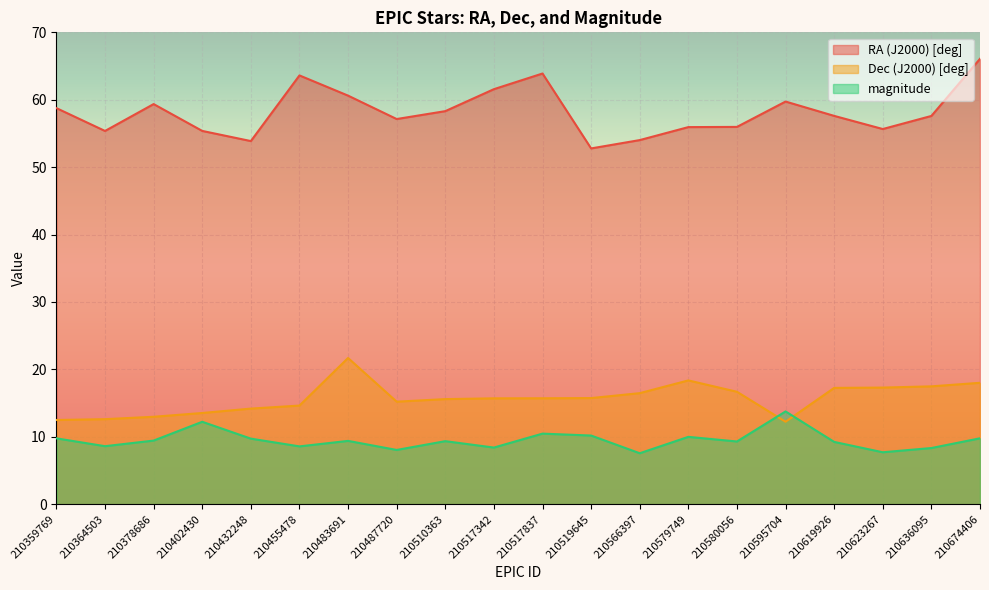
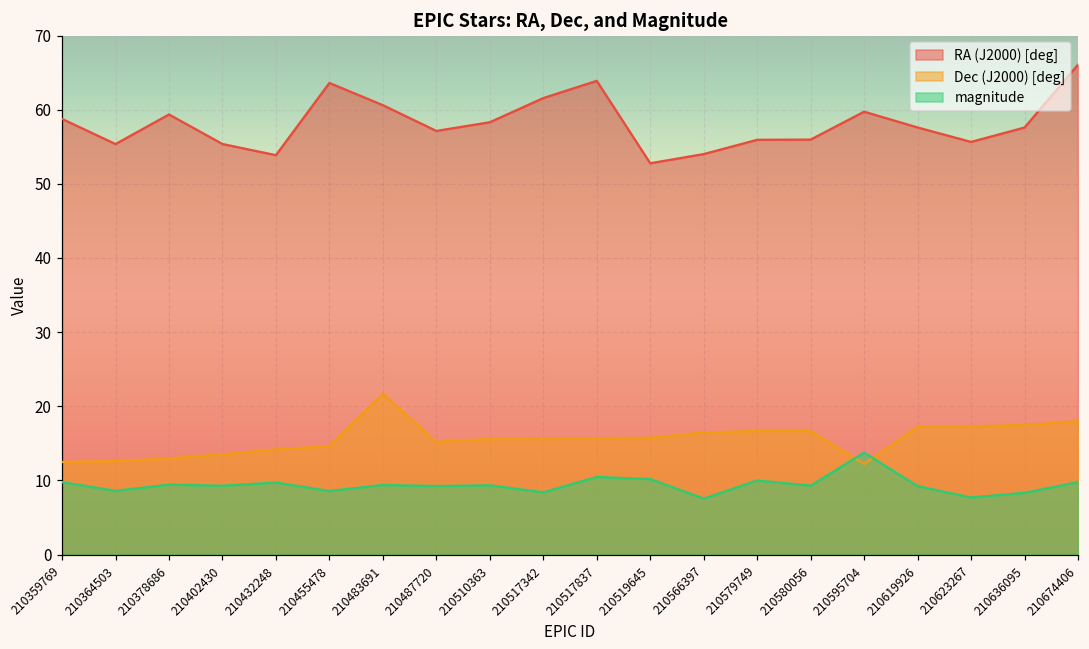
  {
    "RA (J2000) [deg]": {
      "210359769": 59,
      "210364503": 55,
      "210378686": 59,
      "210402430": 55,
      "210432248": 54,
      "210455478": 64,
      "210483691": 61,
      "210487720": 57,
      "210510363": 58,
      "210517342": 62,
      "210517837": 64,
      "210519645": 53,
      "210566397": 54,
      "210579749": 56,
      "210580056": 56,
      "210595704": 60,
      "210619926": 58,
      "210623267": 56,
      "210636095": 58,
      "210674406": 66
    },
    "Dec (J2000) [deg]": {
      "210359769": 12,
      "210364503": 13,
      "210378686": 13,
      "210402430": 14,
      "210432248": 14,
      "210455478": 15,
      "210483691": 22,
      "210487720": 15,
      "210510363": 16,
      "210517342": 16,
      "210517837": 16,
      "210519645": 16,
      "210566397": 16,
-     "210579749": 18,
+     "210579749": 17,
      "210580056": 17,
      "210595704": 12,
      "210619926": 17,
      "210623267": 17,
      "210636095": 17,
      "210674406": 18
    },
    "magnitude": {
      "210359769": 10,
      "210364503": 9,
      "210378686": 9,
-     "210402430": 12,
+     "210402430": 9,
      "210432248": 10,
      "210455478": 9,
      "210483691": 9,
-     "210487720": 8,
+     "210487720": 9,
      "210510363": 9,
      "210517342": 8,
      "210517837": 10,
      "210519645": 10,
      "210566397": 8,
      "210579749": 10,
      "210580056": 9,
      "210595704": 14,
      "210619926": 9,
      "210623267": 8,
      "210636095": 8,
      "210674406": 10
    }
  }
